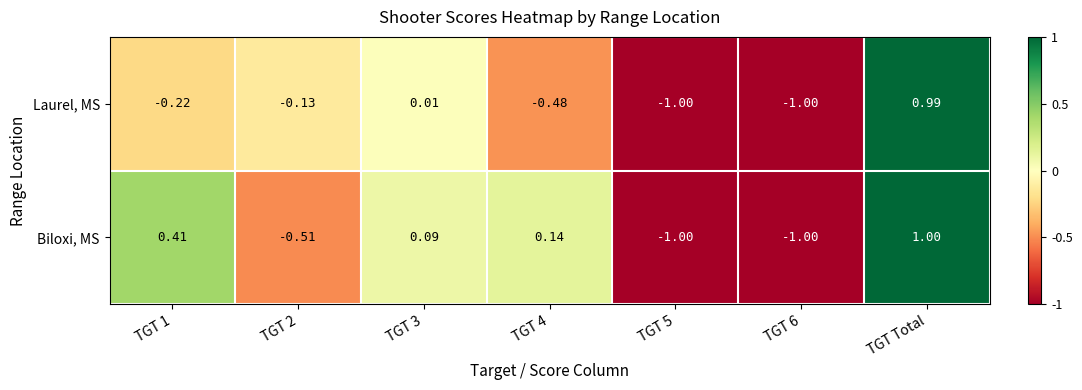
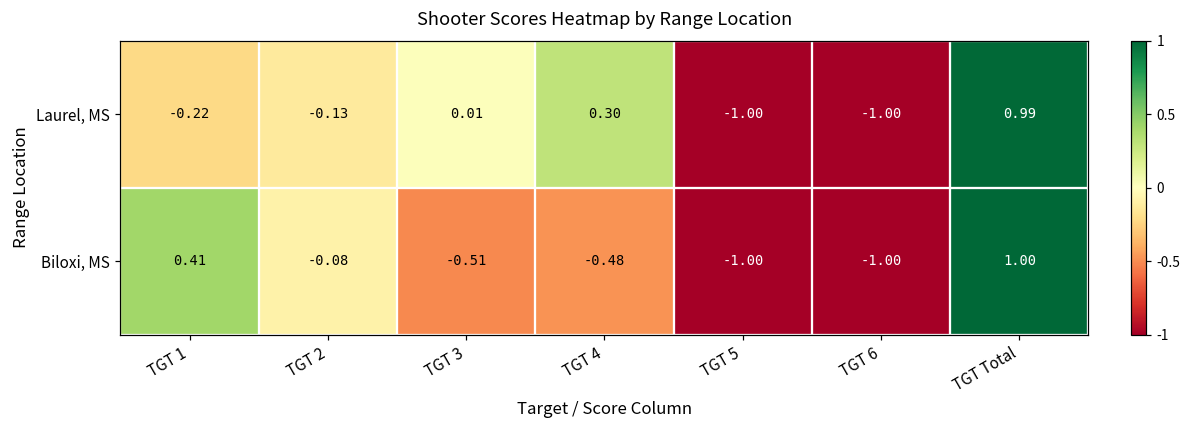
  {
    "Laurel, MS": {
      "TGT 1": -0.22,
      "TGT 2": -0.13,
      "TGT 3": 0.01,
-     "TGT 4": -0.48,
+     "TGT 4": 0.30,
      "TGT 5": -1.00,
      "TGT 6": -1.00,
      "TGT Total": 0.99
    },
    "Biloxi, MS": {
      "TGT 1": 0.41,
-     "TGT 2": -0.51,
-     "TGT 3": 0.09,
-     "TGT 4": 0.14,
+     "TGT 2": -0.08,
+     "TGT 3": -0.51,
+     "TGT 4": -0.48,
      "TGT 5": -1.00,
      "TGT 6": -1.00,
      "TGT Total": 1.00
    }
  }
